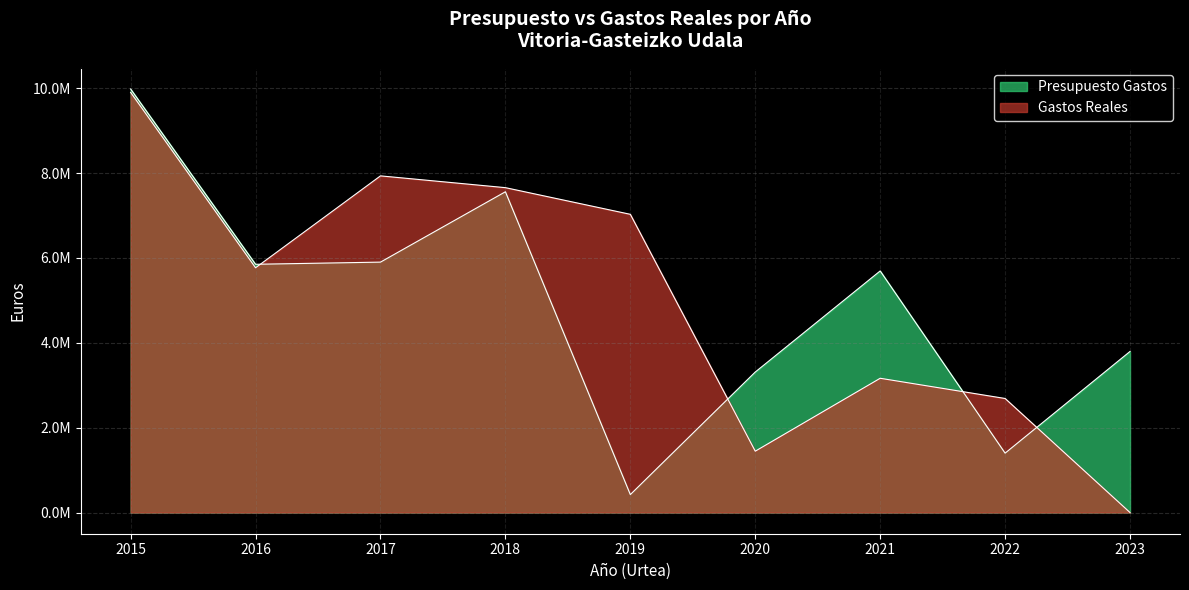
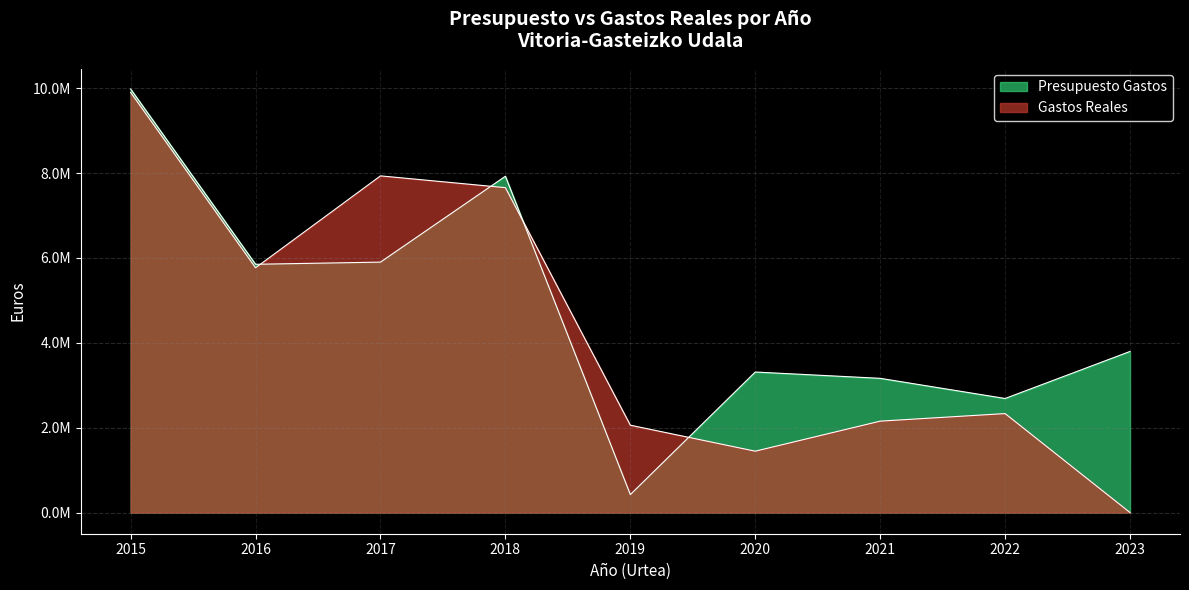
  {
    "Presupuesto Gastos": {
      "2015": 10000000,
      "2016": 5900000,
      "2017": 5900000,
-     "2018": 7600000,
+     "2018": 7900000,
      "2019": 400000,
      "2020": 3300000,
-     "2021": 5700000,
-     "2022": 1400000,
+     "2021": 3200000,
+     "2022": 2700000,
      "2023": 3800000
    },
    "Gastos Reales": {
      "2015": 9900000,
      "2016": 5800000,
      "2017": 7900000,
      "2018": 7700000,
-     "2019": 7000000,
+     "2019": 2100000,
      "2020": 1400000,
-     "2021": 3200000,
-     "2022": 2700000,
+     "2021": 2200000,
+     "2022": 2300000,
      "2023": 0
    }
  }
